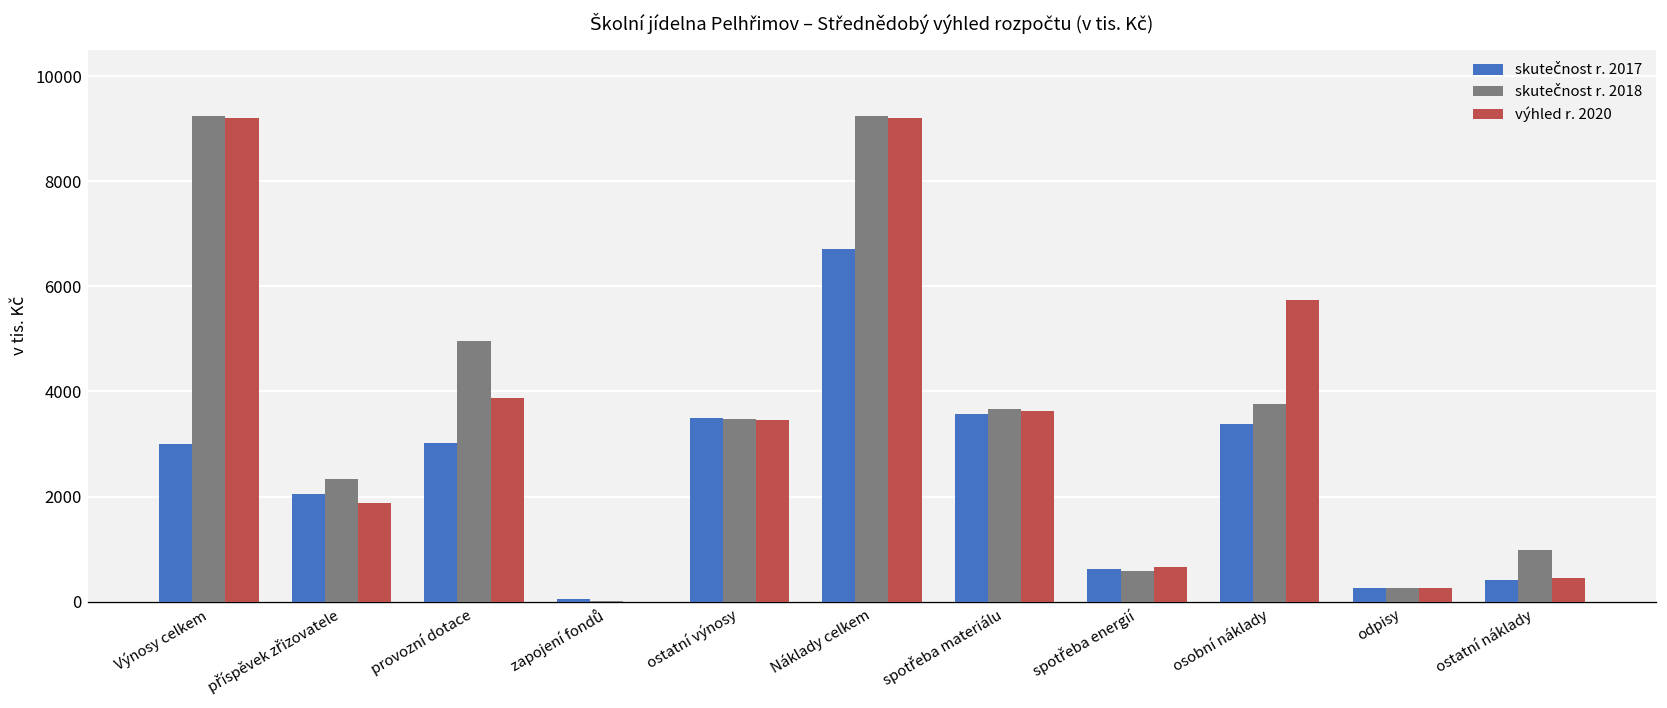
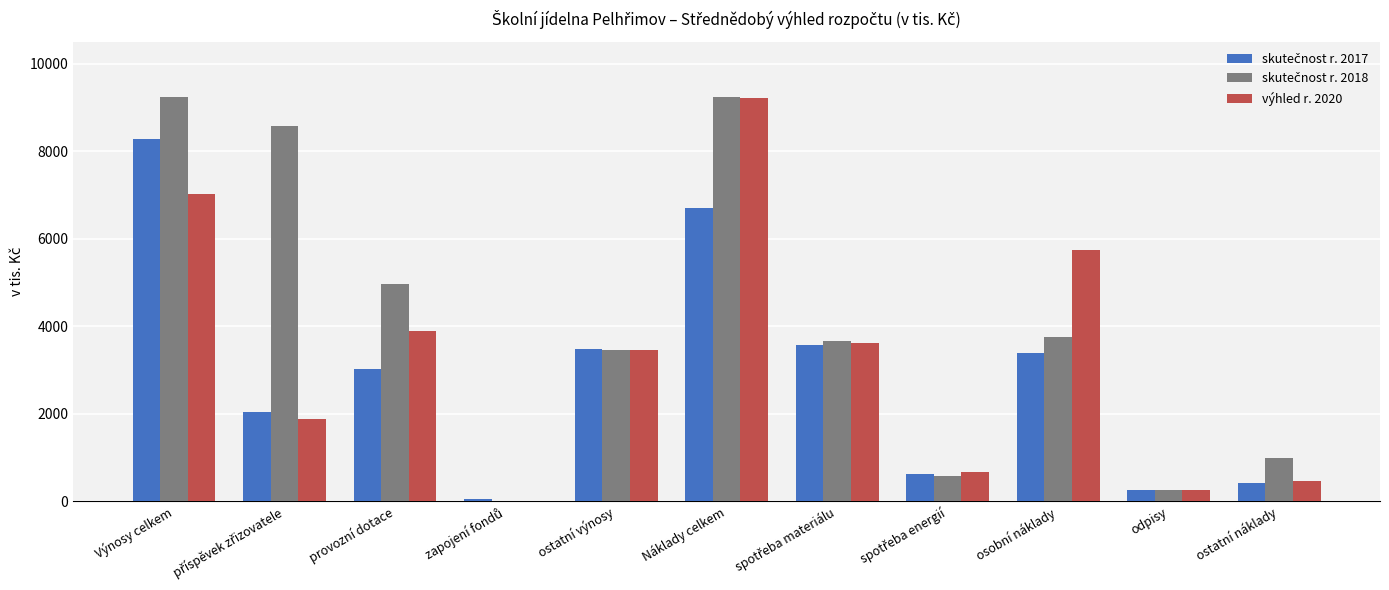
  {
    "skutečnost r. 2017": {
-     "Výnosy celkem": 3000,
+     "Výnosy celkem": 8300,
      "příspěvek zřizovatele": 2000,
      "provozní dotace": 3000,
      "ostatní výnosy": 3500,
      "Náklady celkem": 6700,
      "spotřeba materiálu": 3600,
      "spotřeba energií": 600,
      "osobní náklady": 3400,
      "odpisy": 300,
      "ostatní náklady": 400
    },
    "skutečnost r. 2018": {
      "Výnosy celkem": 9200,
-     "příspěvek zřizovatele": 2300,
+     "příspěvek zřizovatele": 8600,
      "provozní dotace": 5000,
      "ostatní výnosy": 3500,
      "Náklady celkem": 9200,
      "spotřeba materiálu": 3700,
      "spotřeba energií": 600,
      "osobní náklady": 3800,
      "odpisy": 300,
      "ostatní náklady": 1000
    },
    "výhled r. 2020": {
-     "Výnosy celkem": 9200,
+     "Výnosy celkem": 7000,
      "příspěvek zřizovatele": 1900,
      "provozní dotace": 3900,
      "zapojení fondů": 0,
      "ostatní výnosy": 3500,
      "Náklady celkem": 9200,
      "spotřeba materiálu": 3600,
      "spotřeba energií": 700,
      "osobní náklady": 5700,
      "odpisy": 300,
      "ostatní náklady": 500
    }
  }
